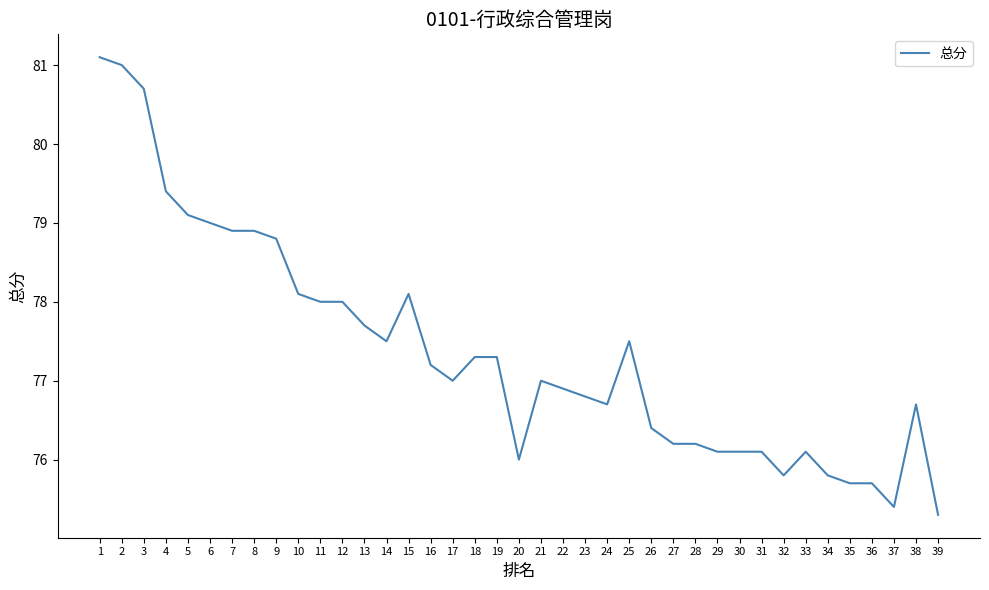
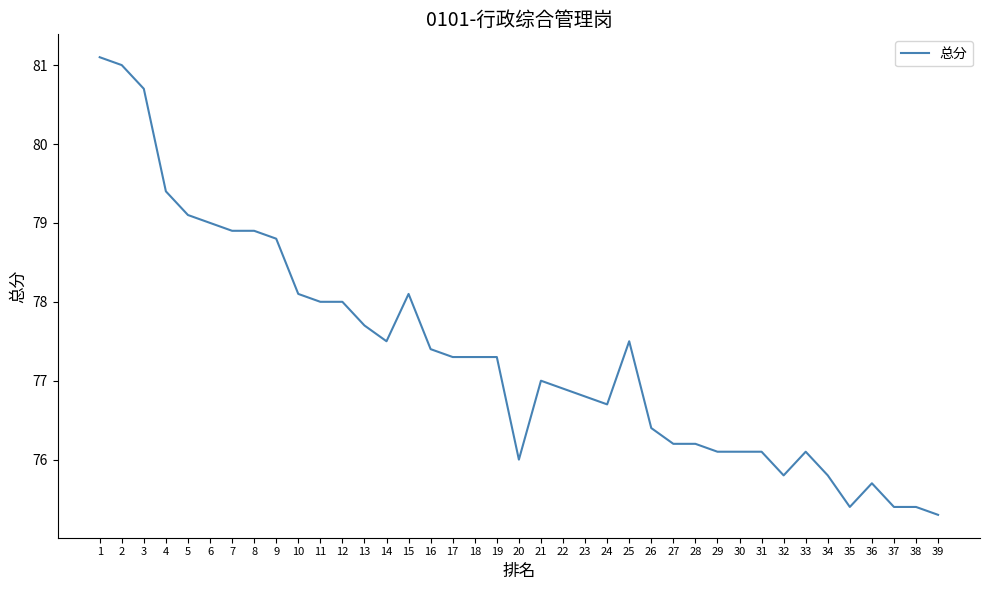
  {
    "1": 81.1,
    "2": 81.0,
    "3": 80.7,
    "4": 79.4,
    "5": 79.1,
    "6": 79.0,
    "7": 78.9,
    "8": 78.9,
    "9": 78.8,
    "10": 78.1,
    "11": 78.0,
    "12": 78.0,
    "13": 77.7,
    "14": 77.5,
    "15": 78.1,
-   "16": 77.2,
-   "17": 77.0,
+   "16": 77.4,
+   "17": 77.3,
    "18": 77.3,
    "19": 77.3,
    "20": 76.0,
    "21": 77.0,
    "22": 76.9,
    "23": 76.8,
    "24": 76.7,
    "25": 77.5,
    "26": 76.4,
    "27": 76.2,
    "28": 76.2,
    "29": 76.1,
    "30": 76.1,
    "31": 76.1,
    "32": 75.8,
    "33": 76.1,
    "34": 75.8,
-   "35": 75.7,
+   "35": 75.4,
    "36": 75.7,
    "37": 75.4,
-   "38": 76.7,
+   "38": 75.4,
    "39": 75.3
  }
